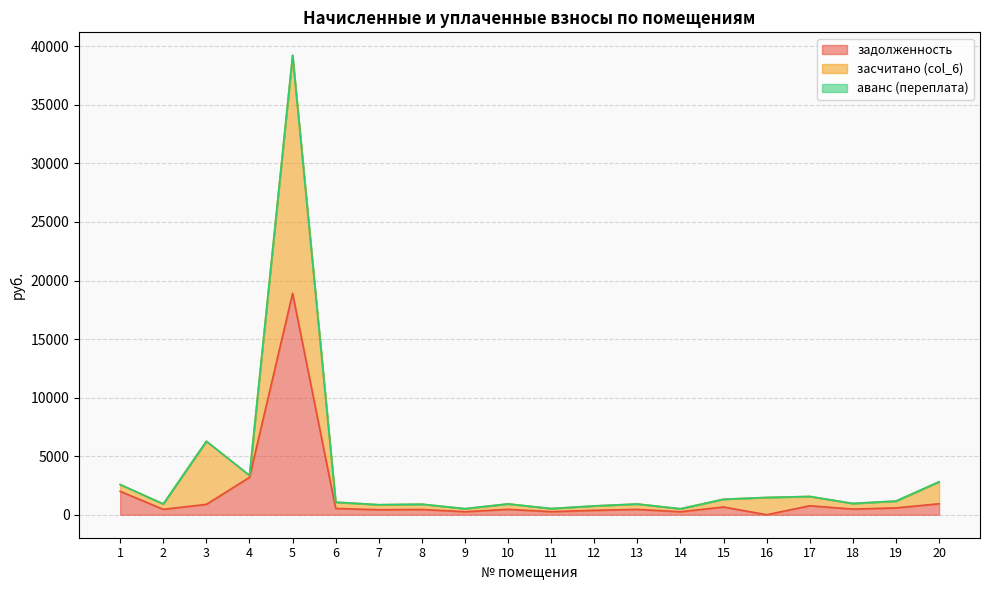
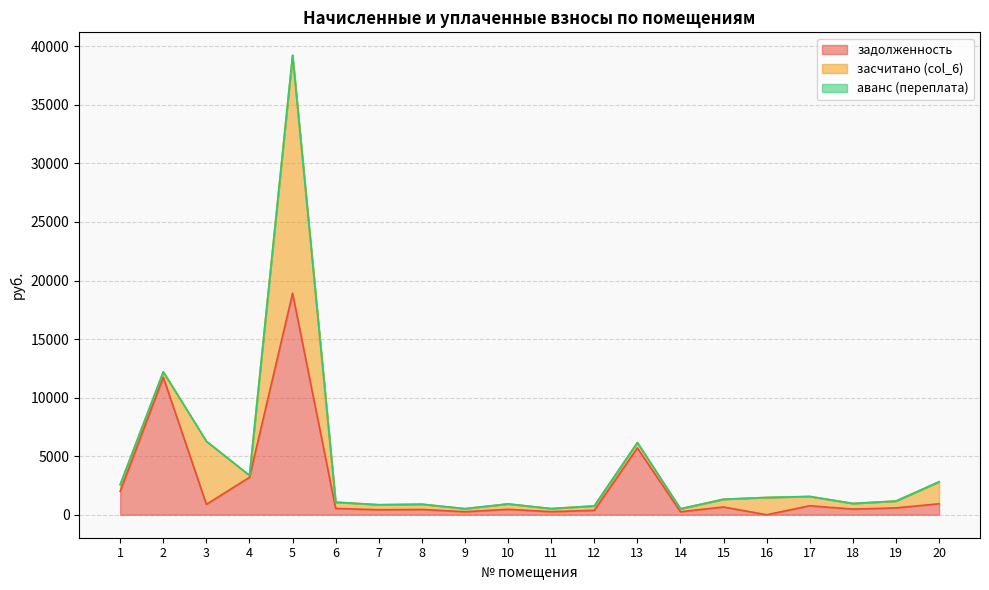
  {
    "задолженность": {
      "1": 2000,
-     "2": 500,
+     "2": 11700,
      "3": 900,
      "5": 18900,
      "6": 500,
      "7": 400,
      "8": 500,
      "9": 300,
      "10": 500,
      "11": 300,
      "12": 400,
-     "13": 500,
+     "13": 5700,
      "14": 300,
      "15": 700,
      "16": 0,
      "17": 800,
      "18": 500,
      "19": 600,
      "20": 900
    }
  }
